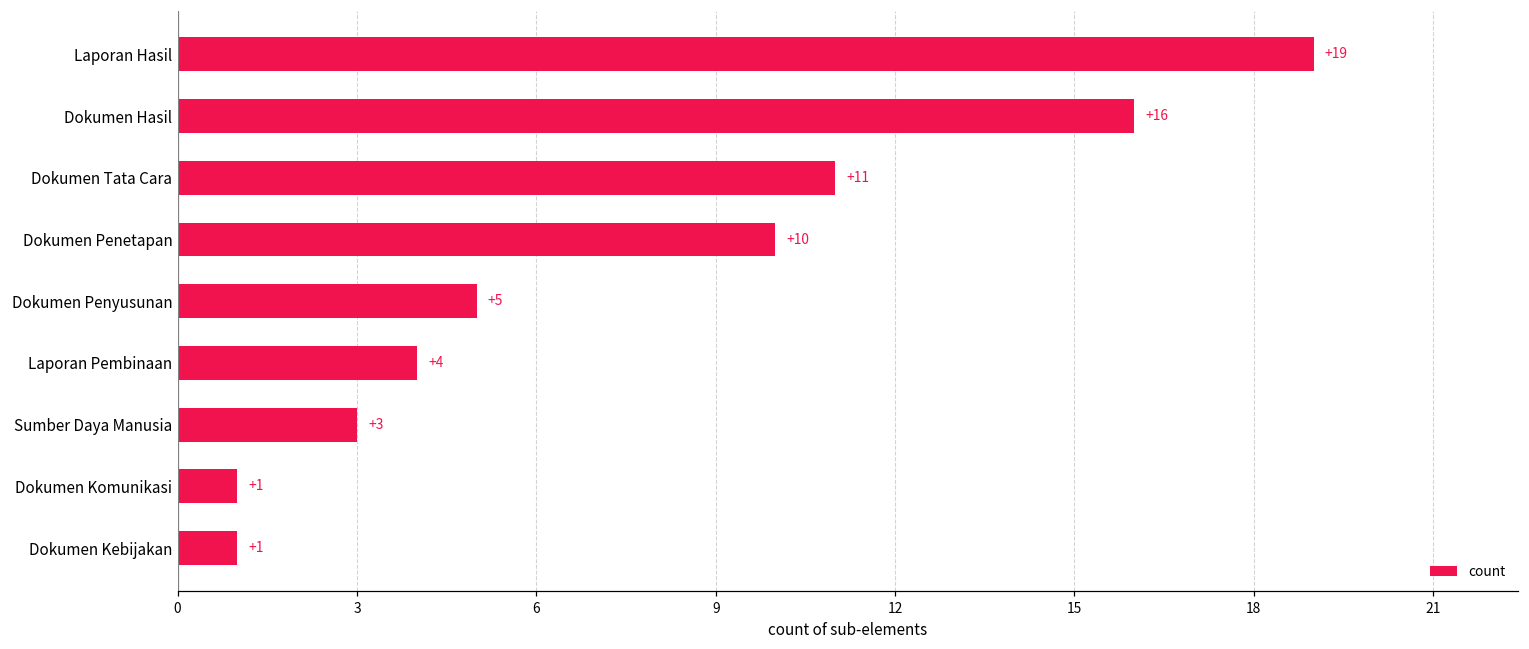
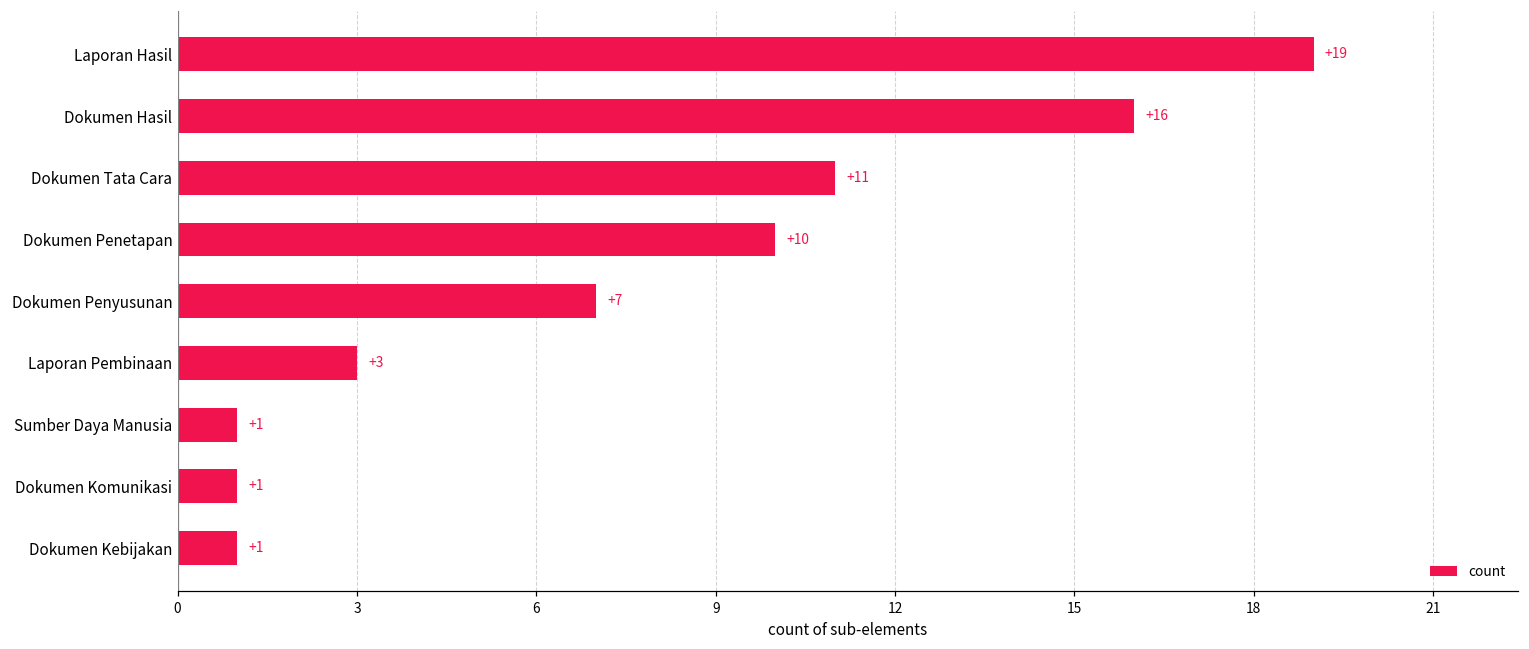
  {
    "Laporan Hasil": "+19",
    "Dokumen Hasil": "+16",
    "Dokumen Tata Cara": "+11",
    "Dokumen Penetapan": "+10",
-   "Dokumen Penyusunan": "+5",
-   "Laporan Pembinaan": "+4",
-   "Sumber Daya Manusia": "+3",
+   "Dokumen Penyusunan": "+7",
+   "Laporan Pembinaan": "+3",
+   "Sumber Daya Manusia": "+1",
    "Dokumen Komunikasi": "+1",
    "Dokumen Kebijakan": "+1"
  }
